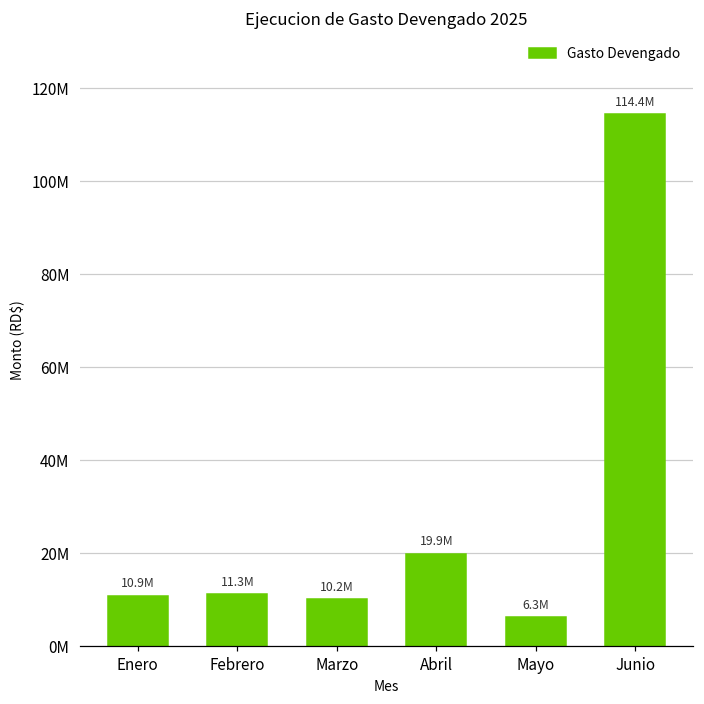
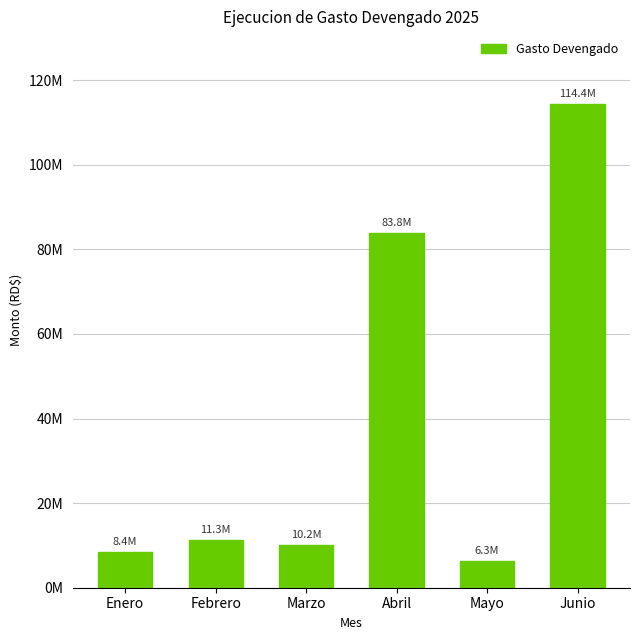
  {
-   "Enero": "10.9M",
+   "Enero": "8.4M",
    "Febrero": "11.3M",
    "Marzo": "10.2M",
-   "Abril": "19.9M",
+   "Abril": "83.8M",
    "Mayo": "6.3M",
    "Junio": "114.4M"
  }
